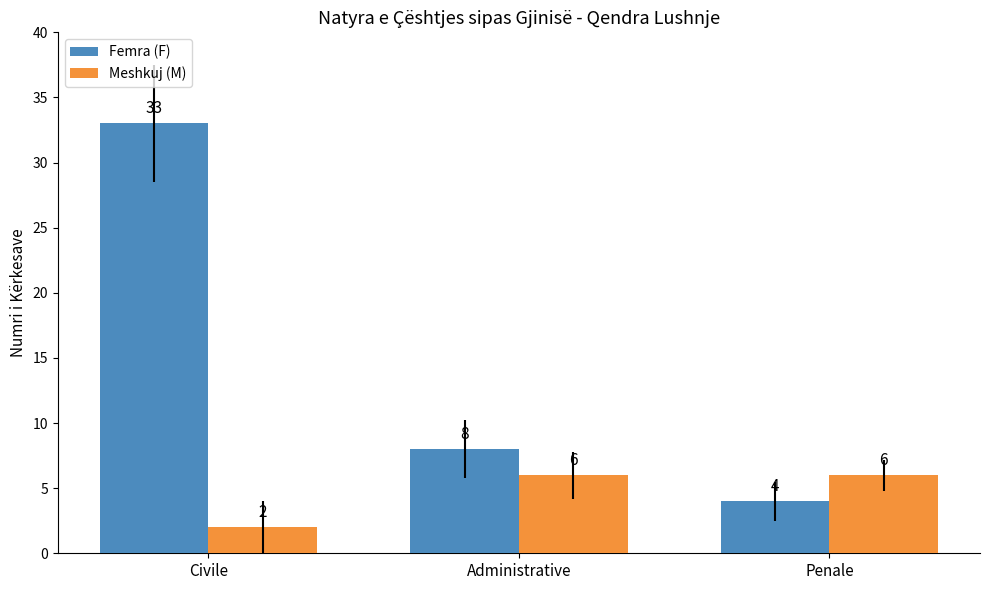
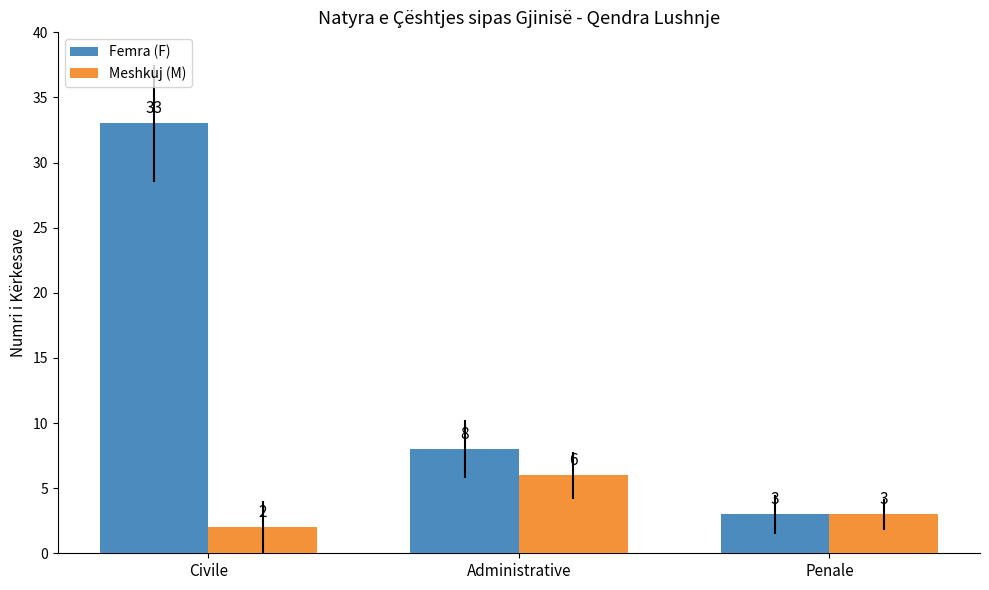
  {
    "Femra (F)": {
      "Civile": 33,
      "Administrative": 8,
-     "Penale": 4
+     "Penale": 3
    },
    "Meshkuj (M)": {
      "Civile": 2,
      "Administrative": 6,
-     "Penale": 6
+     "Penale": 3
    }
  }
